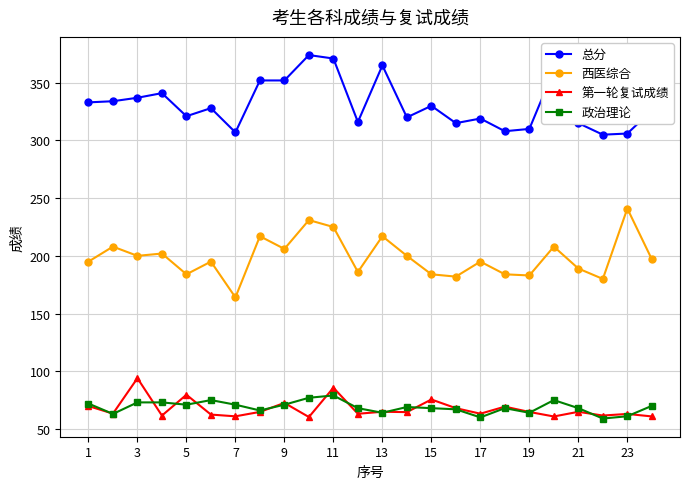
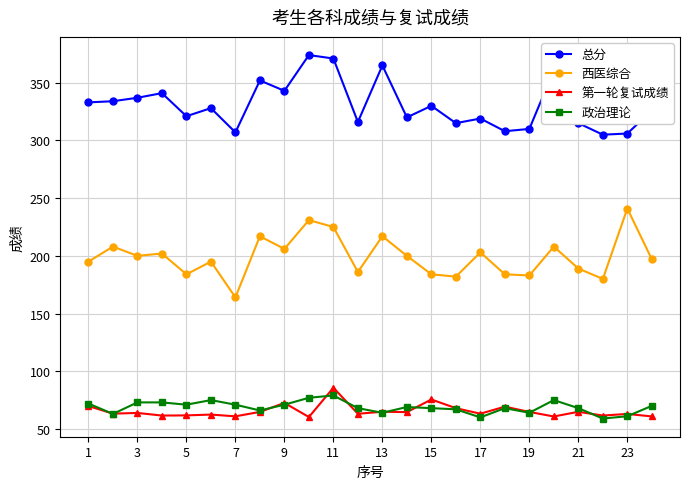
  {
    "总分": {
      "1": 333,
      "3": 337,
      "5": 321,
      "7": 307,
-     "9": 352,
+     "9": 343,
      "11": 371,
      "13": 365,
      "15": 330,
      "17": 319,
      "19": 310,
      "23": 306
    },
    "西医综合": {
      "1": 195,
      "3": 200,
      "5": 184,
      "7": 164,
      "9": 206,
      "11": 225,
      "13": 217,
      "15": 184,
-     "17": 195,
+     "17": 203,
      "19": 183,
      "21": 189,
      "23": 241
    },
    "第一轮复试成绩": {
      "1": 70,
-     "3": 94,
-     "5": 80,
+     "3": 64,
+     "5": 62,
      "7": 61,
      "11": 86,
      "15": 76,
      "17": 63,
      "21": 65
    },
    "政治理论": {
      "1": 72,
      "3": 73,
      "5": 71,
      "7": 71,
      "11": 79,
      "15": 68,
      "17": 60,
      "21": 68
    }
  }
